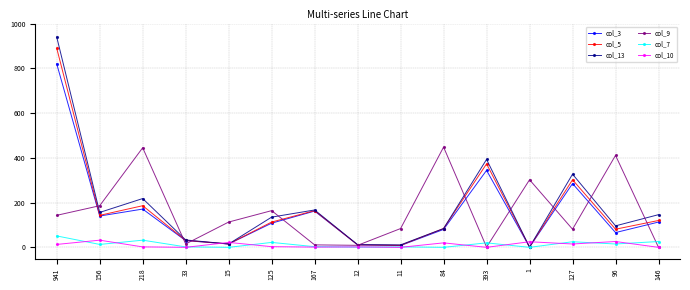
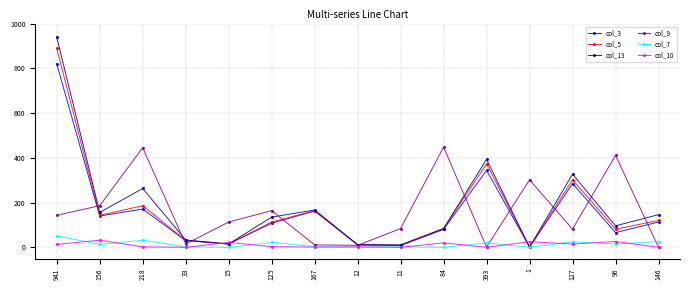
  {
    "col_3": {
      "941": 820,
      "218": 170,
      "393": 340,
      "127": 290,
      "96": 70
    },
    "col_5": {
      "941": 890,
      "218": 190,
      "393": 370,
      "127": 300,
      "96": 80
    },
    "col_13": {
      "941": 940,
      "156": 160,
-     "218": 220,
+     "218": 260,
      "125": 140,
      "393": 390,
      "127": 330,
      "96": 100,
      "146": 150
    },
    "col_9": {
      "941": 140,
      "156": 190,
      "218": 450,
      "33": 20,
      "15": 110,
      "125": 160,
      "11": 80,
      "84": 450,
      "1": 300,
      "127": 80,
      "96": 410
    },
    "col_7": {
      "941": 50,
      "156": 10,
      "218": 30,
      "15": 0,
      "125": 20,
      "84": 0,
      "393": 20,
      "146": 30
    },
    "col_10": {
      "941": 10,
      "156": 30,
      "218": 0,
      "125": 0,
      "84": 20,
      "1": 30
    }
  }
